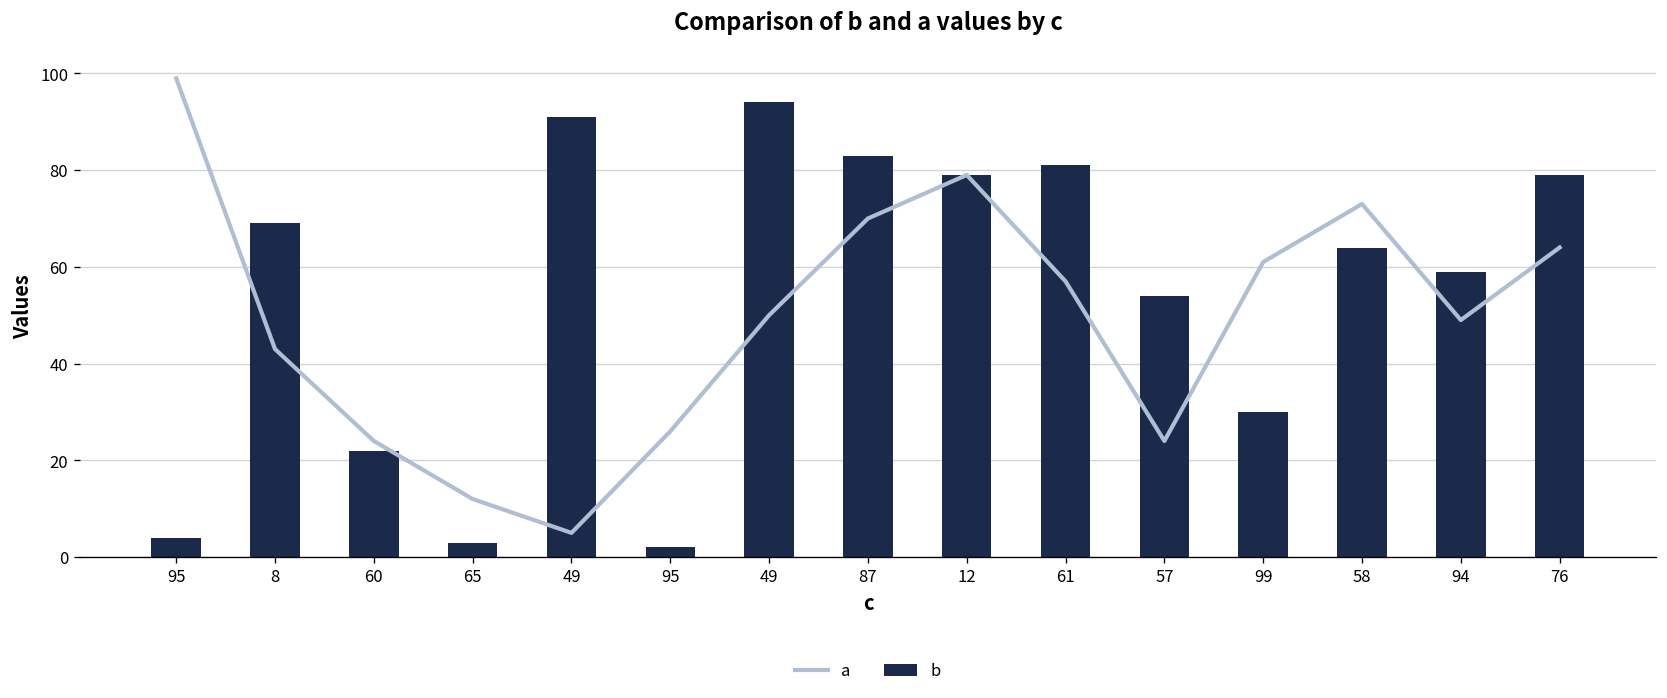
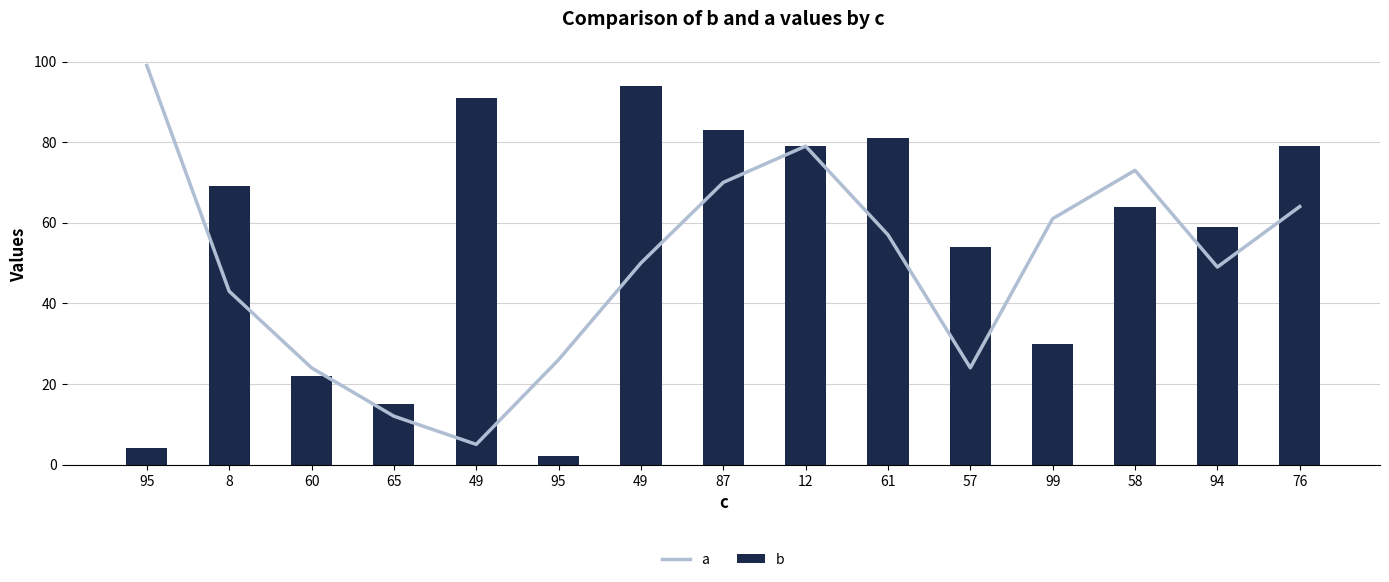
  {
    "a": {
      "8": 43,
      "60": 24,
      "65": 12,
      "87": 70,
      "12": 79,
      "61": 57,
      "57": 24,
      "99": 61,
      "58": 73,
      "94": 49,
      "76": 64
    },
    "b": {
      "8": 69,
      "60": 22,
-     "65": 3,
+     "65": 15,
      "87": 83,
      "12": 79,
      "61": 81,
      "57": 54,
      "99": 30,
      "58": 64,
      "94": 59,
      "76": 79
    }
  }
